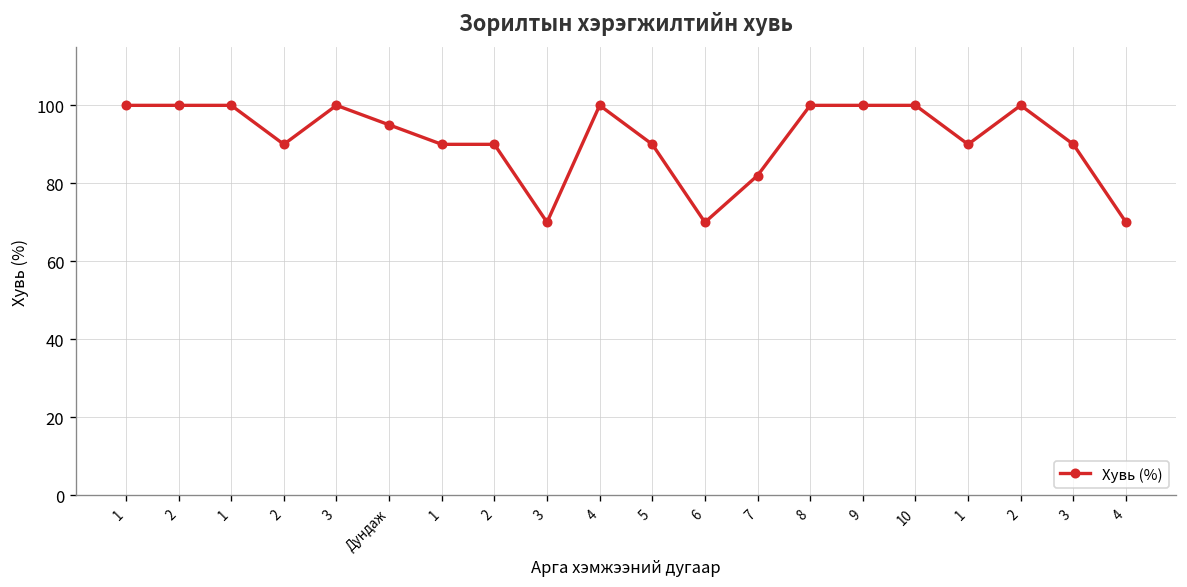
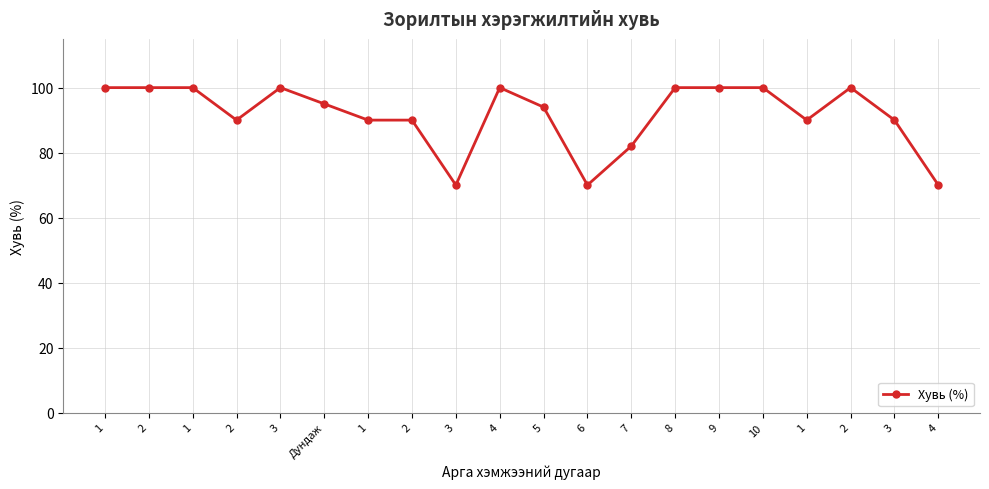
  {
    "Дундаж": 95,
-   "5": 90,
+   "5": 94,
    "6": 70,
    "7": 82,
    "8": 100,
    "9": 100,
    "10": 100
  }
